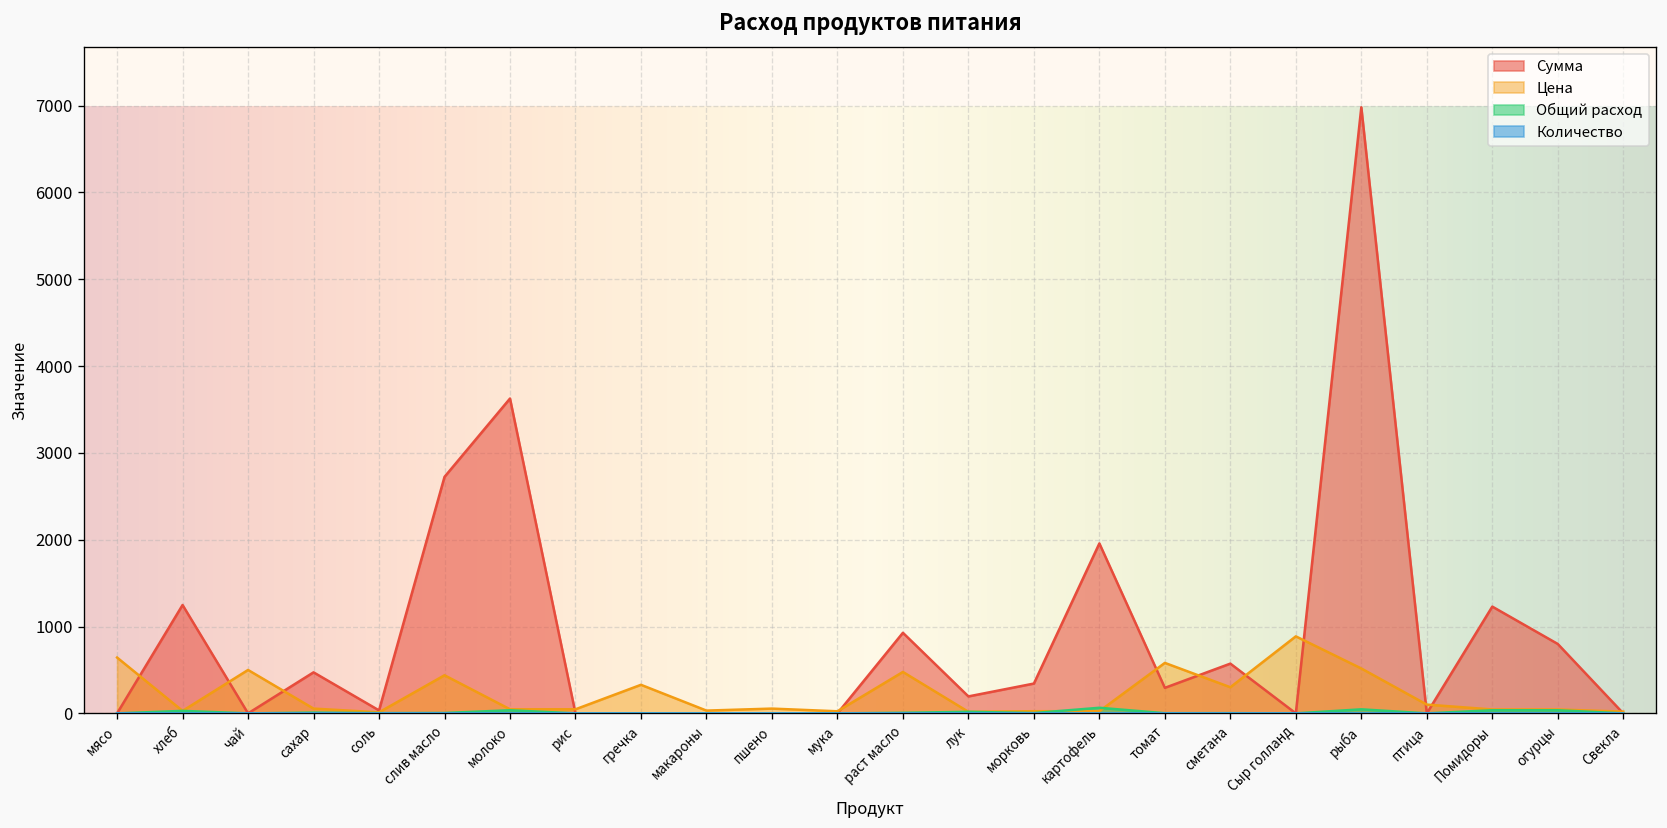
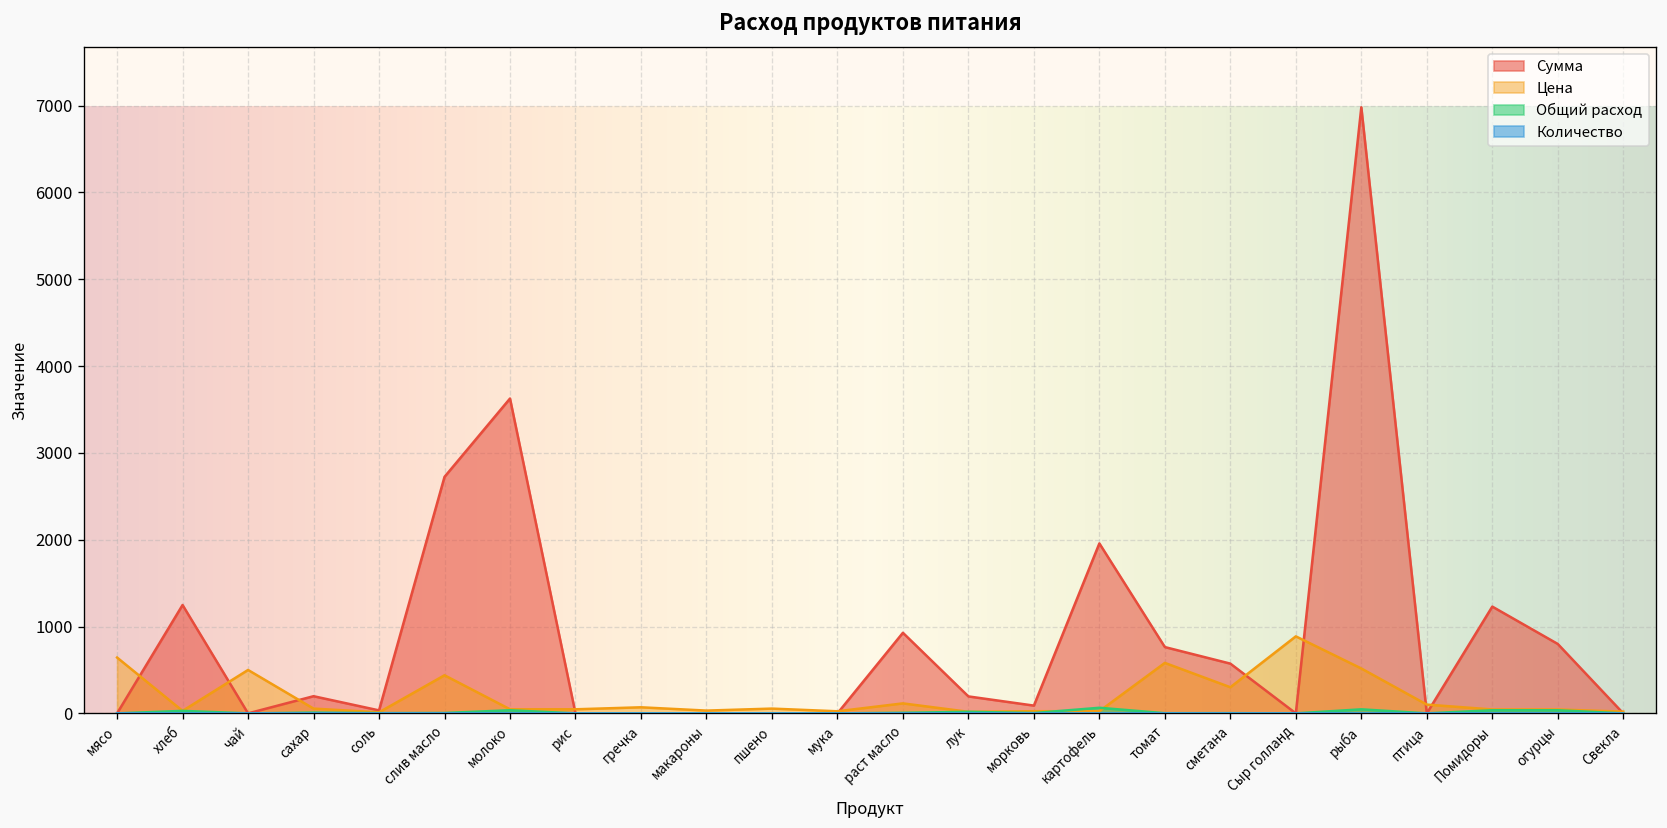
  {
    "Сумма": {
      "хлеб": 1200,
-     "сахар": 500,
+     "сахар": 200,
      "слив масло": 2700,
      "молоко": 3600,
      "раст масло": 900,
      "лук": 200,
-     "морковь": 300,
+     "морковь": 100,
      "картофель": 2000,
-     "томат": 300,
+     "томат": 800,
      "сметана": 600,
      "рыба": 7000,
      "Помидоры": 1200,
      "огурцы": 800
    },
    "Цена": {
      "мясо": 600,
      "чай": 500,
      "сахар": 100,
      "слив масло": 400,
      "рис": 0,
-     "гречка": 300,
+     "гречка": 100,
      "пшено": 100,
-     "раст масло": 500,
+     "раст масло": 100,
      "томат": 600,
      "сметана": 300,
      "Сыр голланд": 900,
      "рыба": 500,
      "птица": 100
    },
    "Общий расход": {
      "картофель": 100,
      "рыба": 0
    },
    "Количество": {
      "молоко": 0,
      "рыба": 0,
      "Помидоры": 0,
      "огурцы": 0
    }
  }
